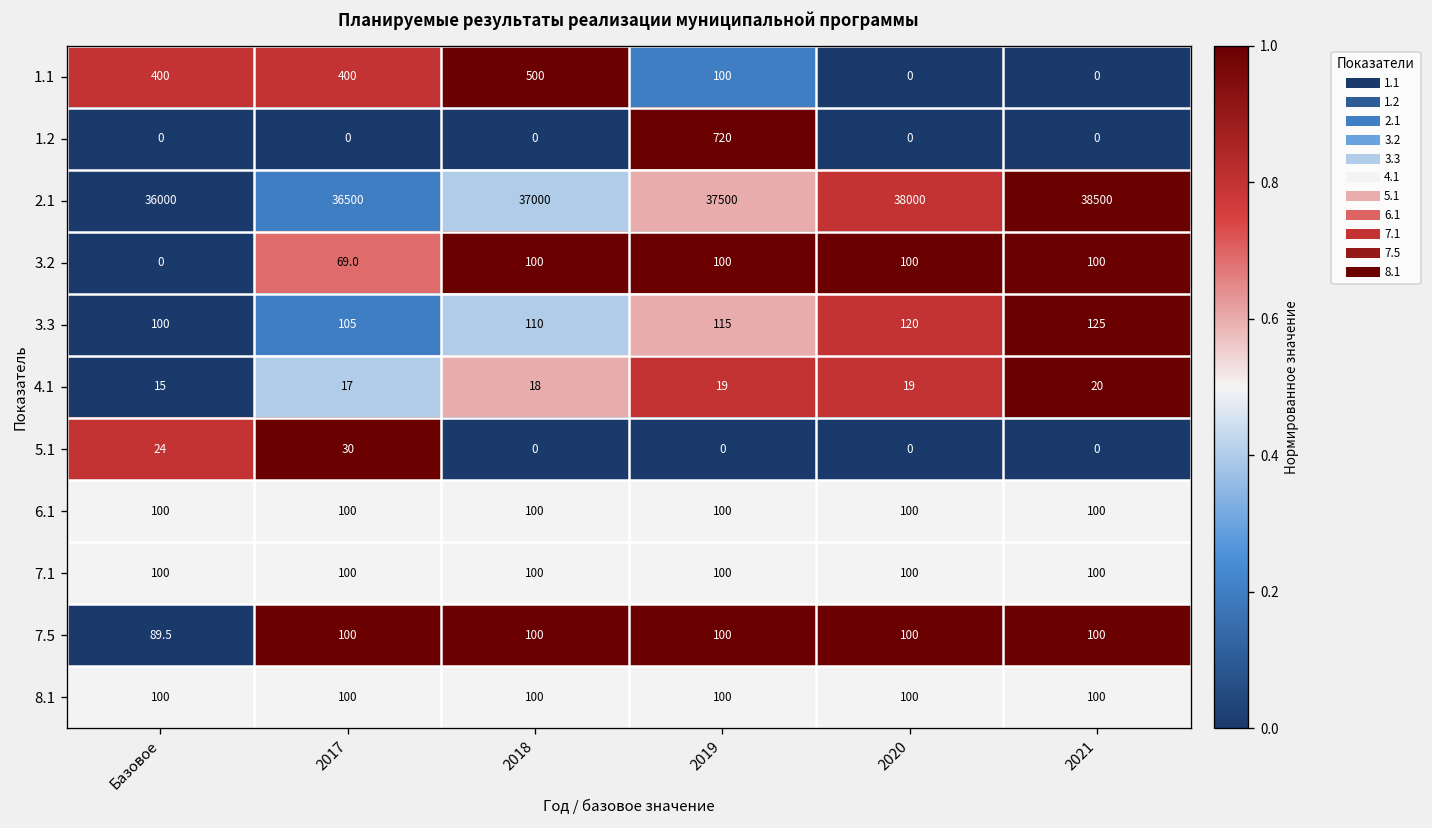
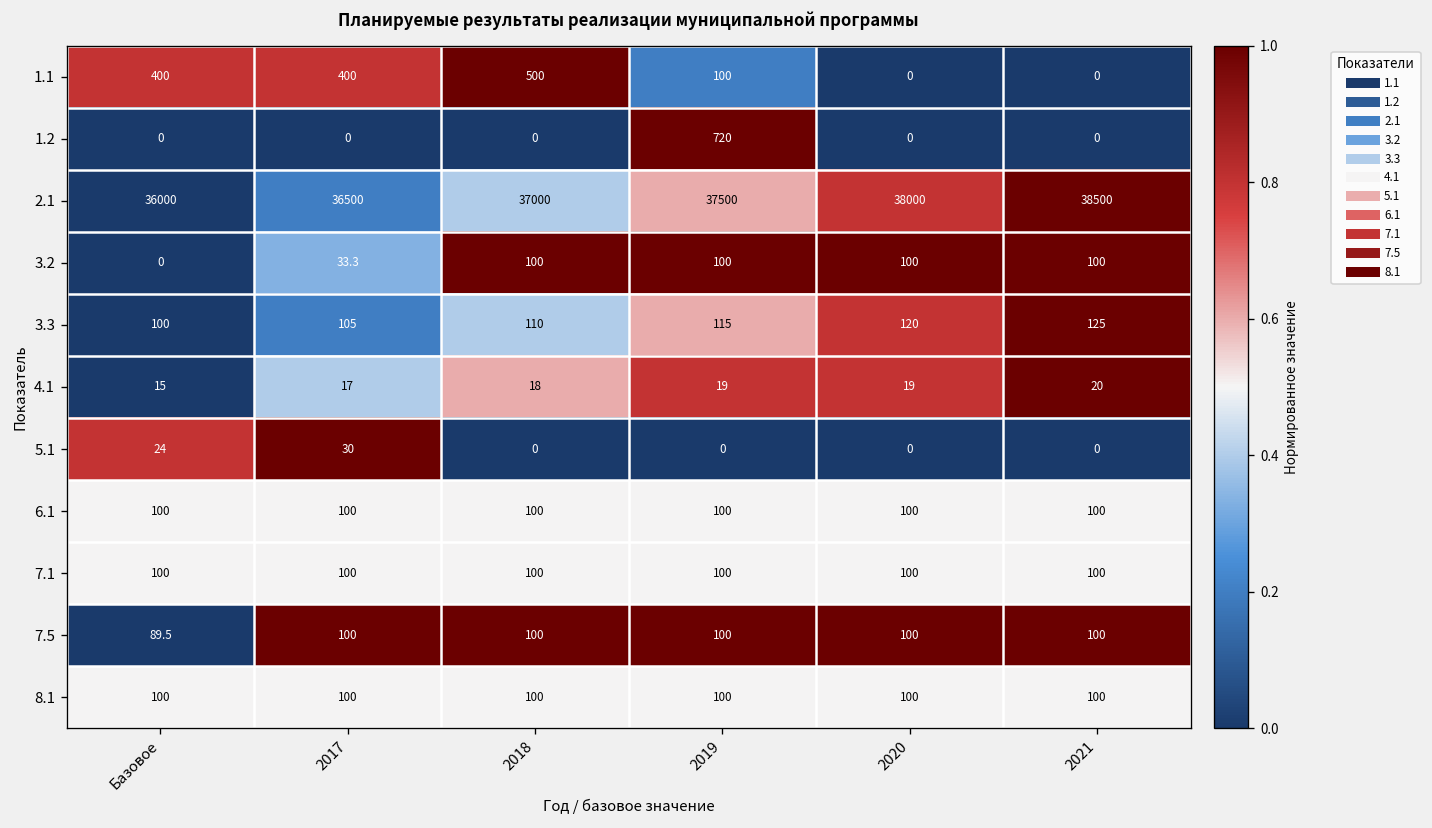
  {
    "1.1": {
      "Базовое": 400,
      "2017": 400,
      "2018": 500,
      "2019": 100,
      "2020": 0,
      "2021": 0
    },
    "1.2": {
      "Базовое": 0,
      "2017": 0,
      "2018": 0,
      "2019": 720,
      "2020": 0,
      "2021": 0
    },
    "2.1": {
      "Базовое": 36000,
      "2017": 36500,
      "2018": 37000,
      "2019": 37500,
      "2020": 38000,
      "2021": 38500
    },
    "3.2": {
      "Базовое": 0,
-     "2017": 69.0,
+     "2017": 33.3,
      "2018": 100,
      "2019": 100,
      "2020": 100,
      "2021": 100
    },
    "3.3": {
      "Базовое": 100,
      "2017": 105,
      "2018": 110,
      "2019": 115,
      "2020": 120,
      "2021": 125
    },
    "4.1": {
      "Базовое": 15,
      "2017": 17,
      "2018": 18,
      "2019": 19,
      "2020": 19,
      "2021": 20
    },
    "5.1": {
      "Базовое": 24,
      "2017": 30,
      "2018": 0,
      "2019": 0,
      "2020": 0,
      "2021": 0
    },
    "6.1": {
      "Базовое": 100,
      "2017": 100,
      "2018": 100,
      "2019": 100,
      "2020": 100,
      "2021": 100
    },
    "7.1": {
      "Базовое": 100,
      "2017": 100,
      "2018": 100,
      "2019": 100,
      "2020": 100,
      "2021": 100
    },
    "7.5": {
      "Базовое": 89.5,
      "2017": 100,
      "2018": 100,
      "2019": 100,
      "2020": 100,
      "2021": 100
    },
    "8.1": {
      "Базовое": 100,
      "2017": 100,
      "2018": 100,
      "2019": 100,
      "2020": 100,
      "2021": 100
    }
  }
